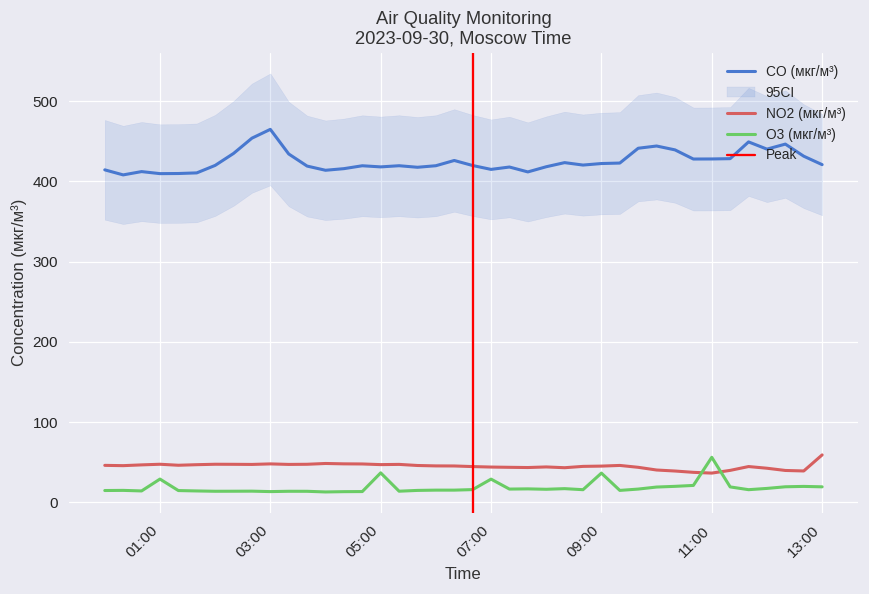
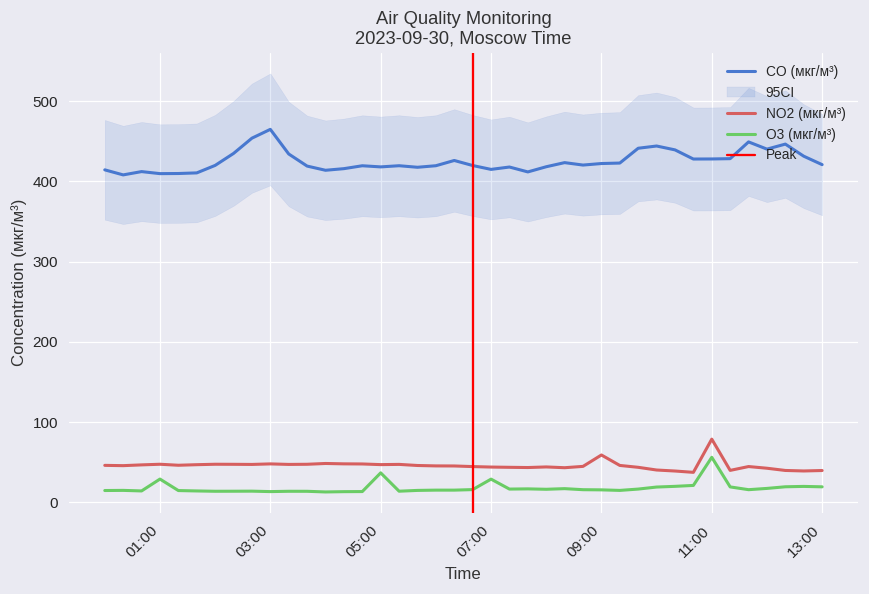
  {
    "NO2 (мкг/м³)": {
      "01:00": 50,
      "03:00": 50,
      "05:00": 50,
      "07:00": 40,
-     "09:00": 50,
-     "11:00": 40,
-     "13:00": 60
+     "09:00": 60,
+     "11:00": 80,
+     "13:00": 40
    },
    "O3 (мкг/м³)": {
      "01:00": 30,
      "03:00": 10,
      "05:00": 40,
      "07:00": 30,
-     "09:00": 40,
+     "09:00": 20,
      "11:00": 60,
      "13:00": 20
    }
  }
